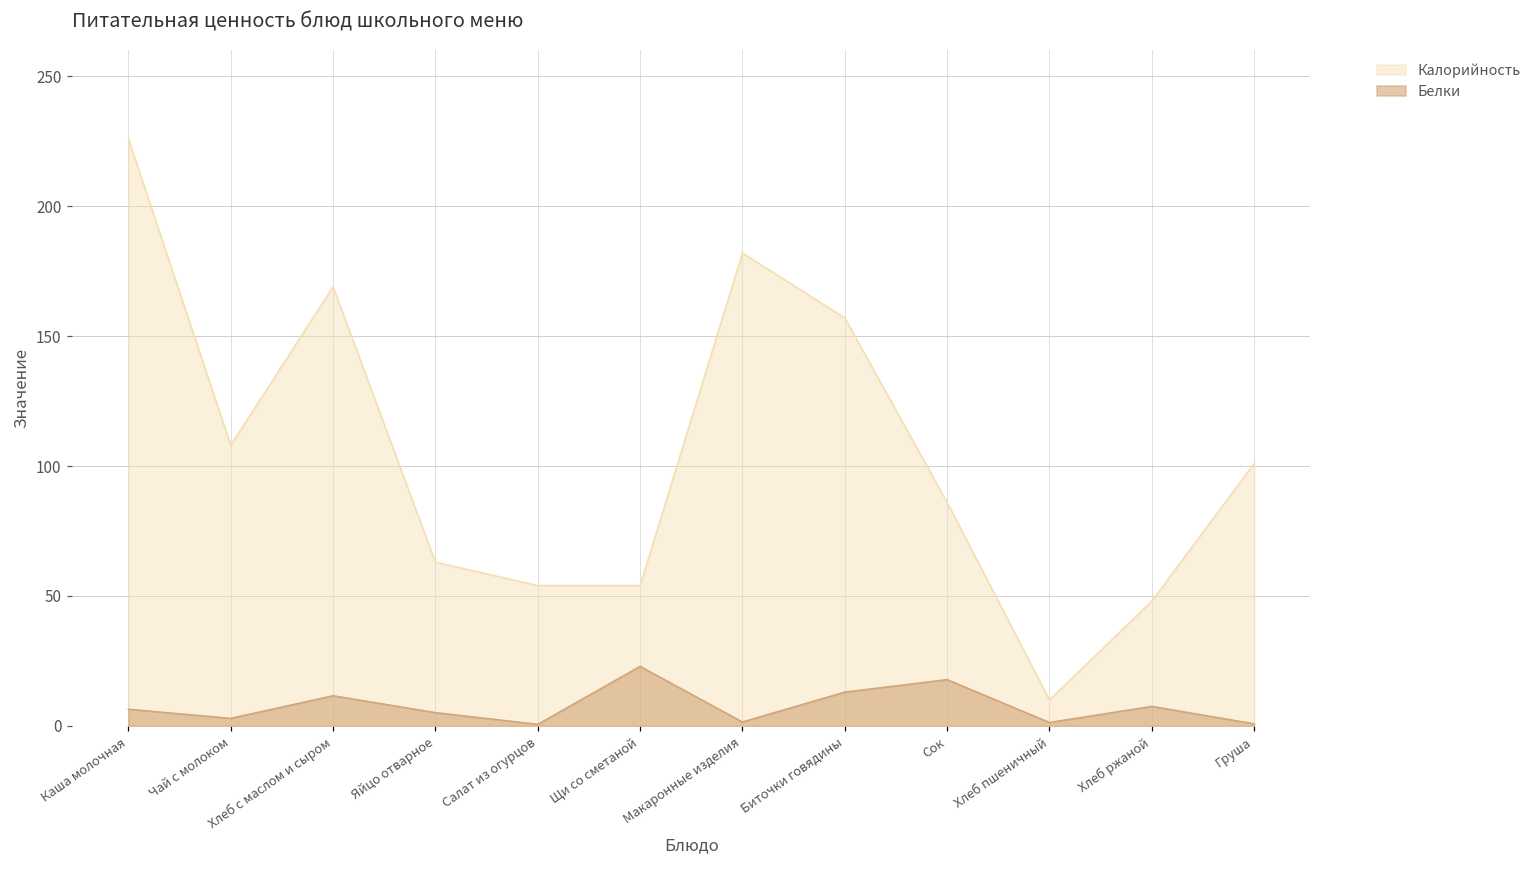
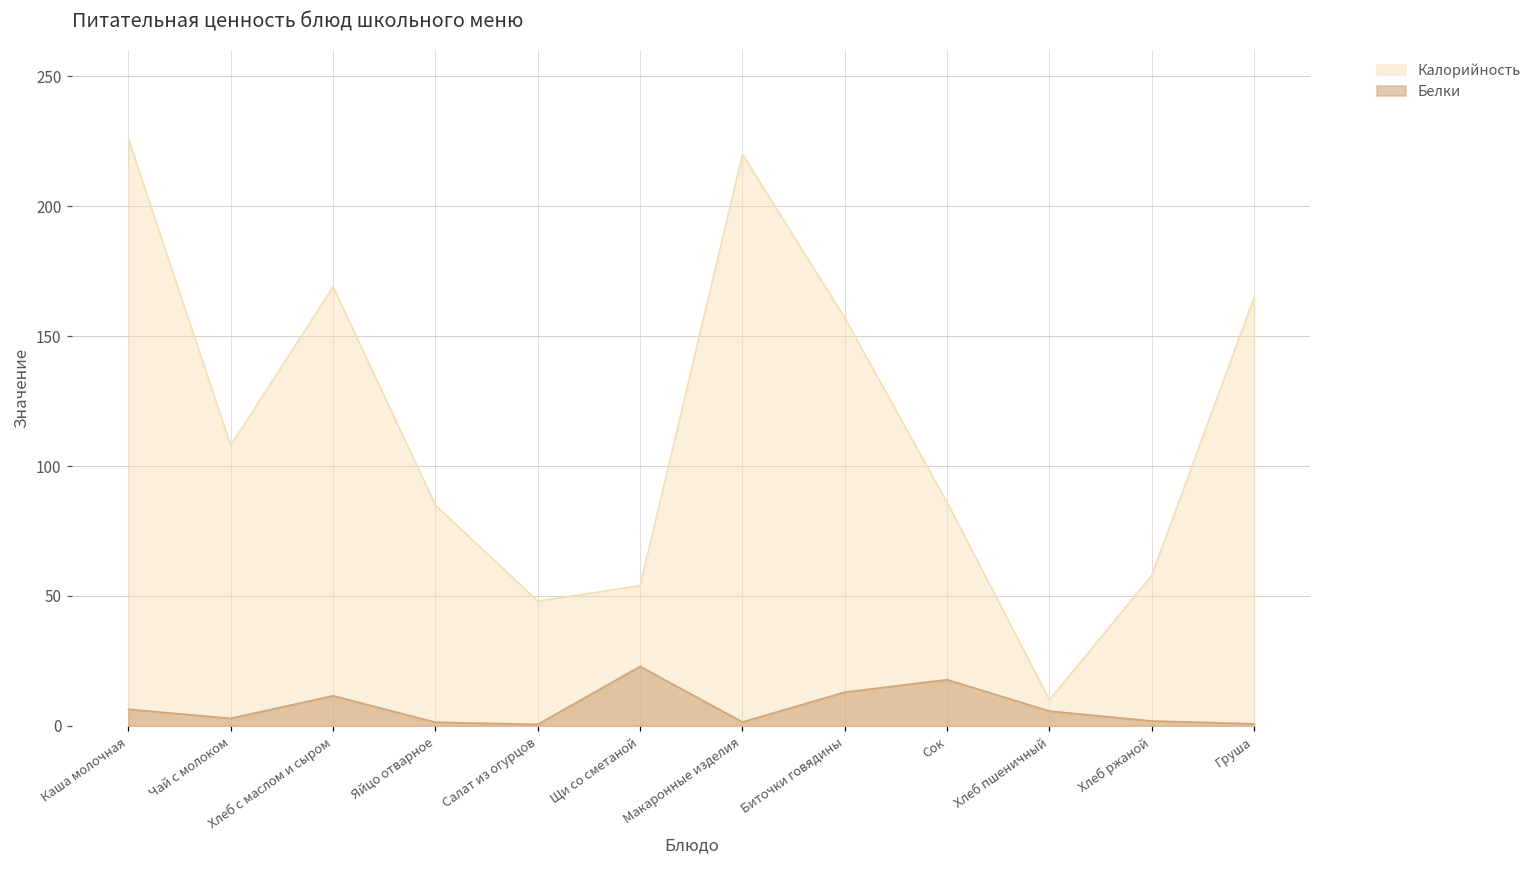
  {
    "Калорийность": {
      "Каша молочная": 226,
      "Чай с молоком": 108,
      "Хлеб с маслом и сыром": 169,
-     "Яйцо отварное": 63,
-     "Салат из огурцов": 54,
+     "Яйцо отварное": 85,
+     "Салат из огурцов": 48,
      "Щи со сметаной": 54,
-     "Макаронные изделия": 182,
+     "Макаронные изделия": 220,
      "Биточки говядины": 157,
      "Сок": 86,
      "Хлеб пшеничный": 10,
-     "Хлеб ржаной": 48,
-     "Груша": 101
+     "Хлеб ржаной": 58,
+     "Груша": 165
    },
    "Белки": {
      "Каша молочная": 6,
      "Чай с молоком": 3,
      "Хлеб с маслом и сыром": 12,
-     "Яйцо отварное": 5,
+     "Яйцо отварное": 1,
      "Салат из огурцов": 1,
      "Щи со сметаной": 23,
      "Макаронные изделия": 2,
      "Биточки говядины": 13,
      "Сок": 18,
-     "Хлеб пшеничный": 1,
-     "Хлеб ржаной": 8,
+     "Хлеб пшеничный": 6,
+     "Хлеб ржаной": 2,
      "Груша": 1
    }
  }
